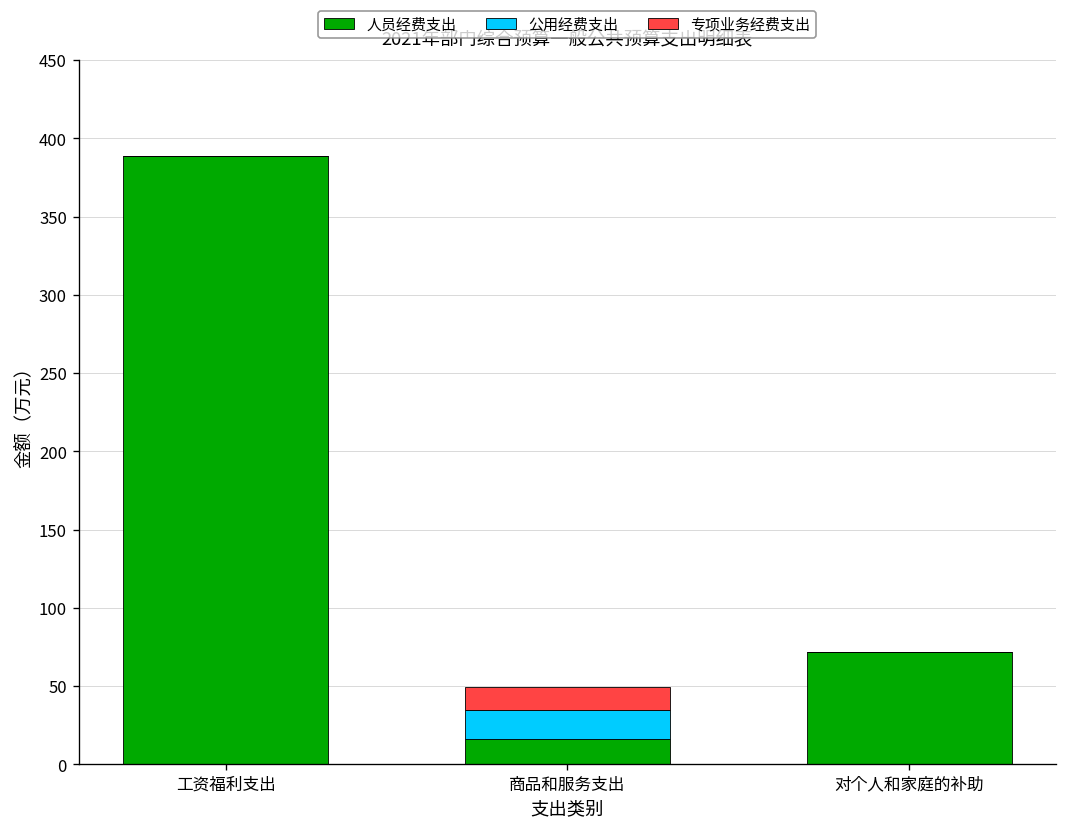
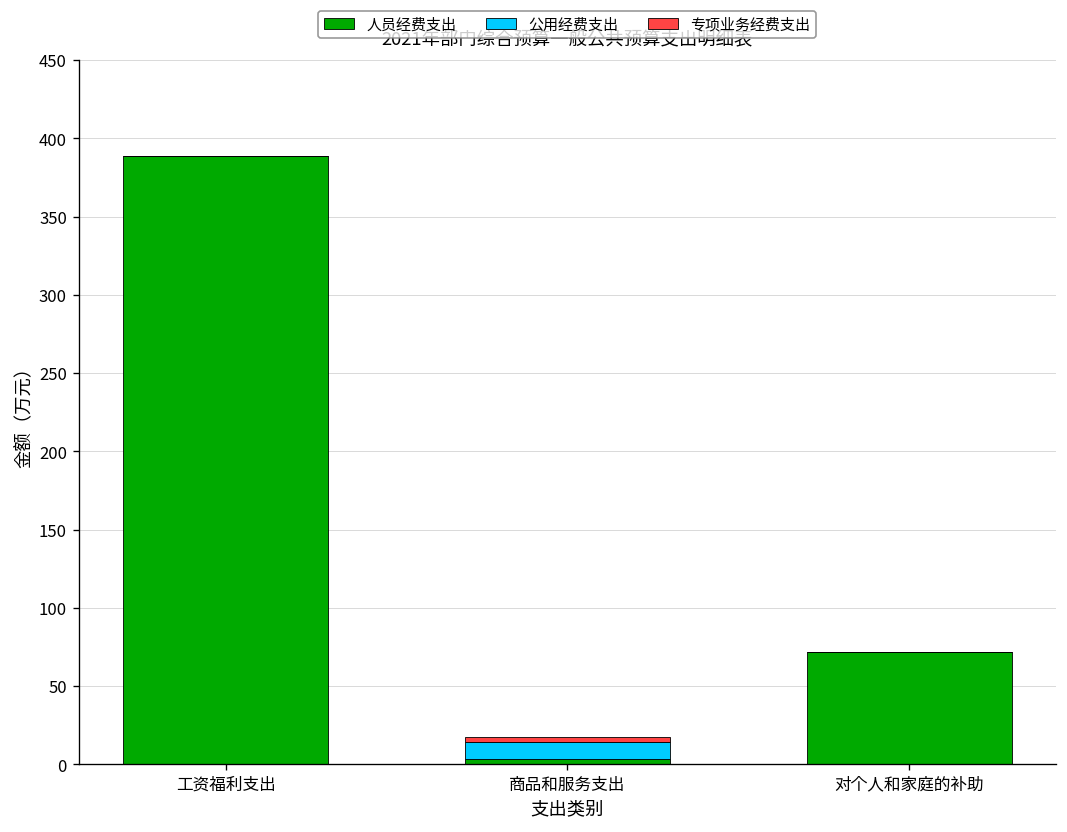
  {
    "人员经费支出": {
      "工资福利支出": 389,
-     "商品和服务支出": 16,
+     "商品和服务支出": 3,
      "对个人和家庭的补助": 72
    },
    "公用经费支出": {
      "工资福利支出": 0,
-     "商品和服务支出": 19,
+     "商品和服务支出": 11,
      "对个人和家庭的补助": 0
    },
    "专项业务经费支出": {
      "工资福利支出": 0,
-     "商品和服务支出": 15,
+     "商品和服务支出": 4,
      "对个人和家庭的补助": 0
    }
  }
